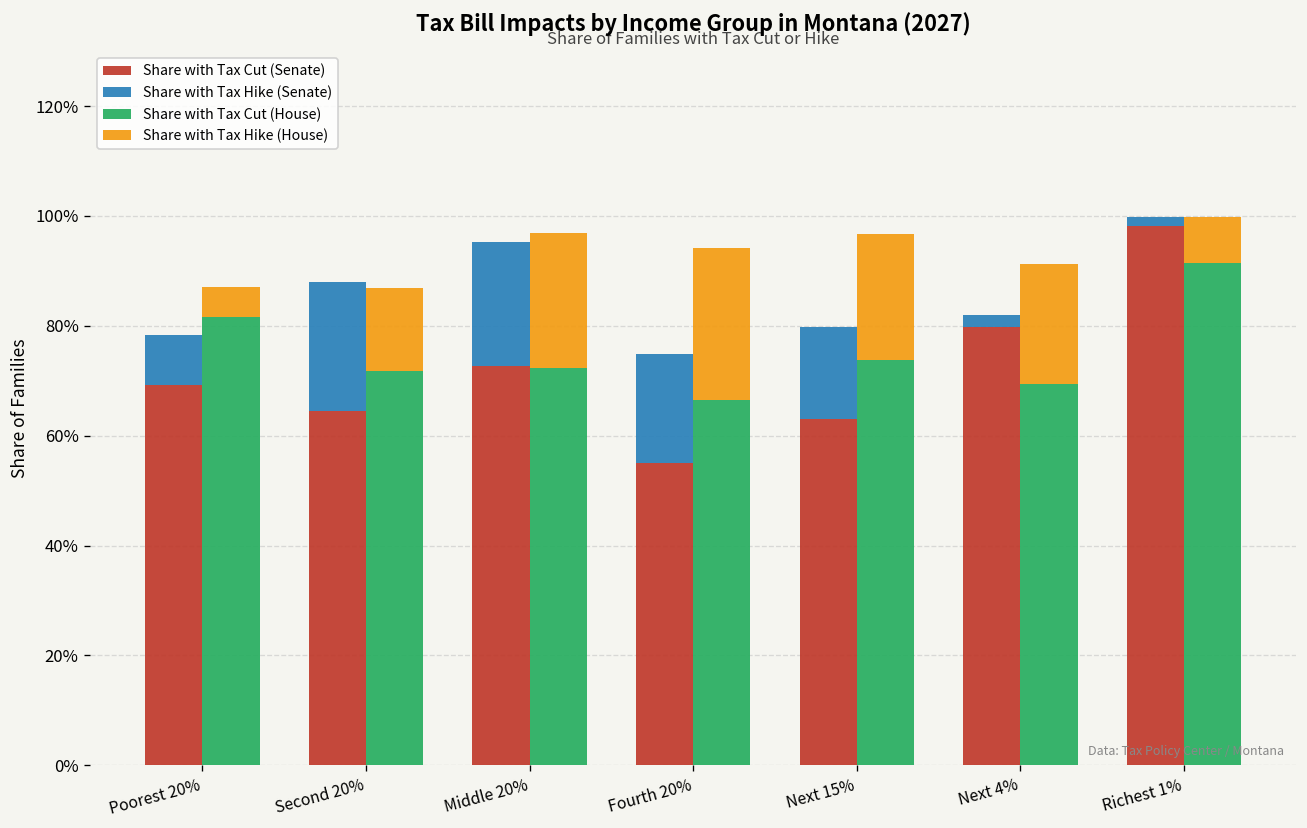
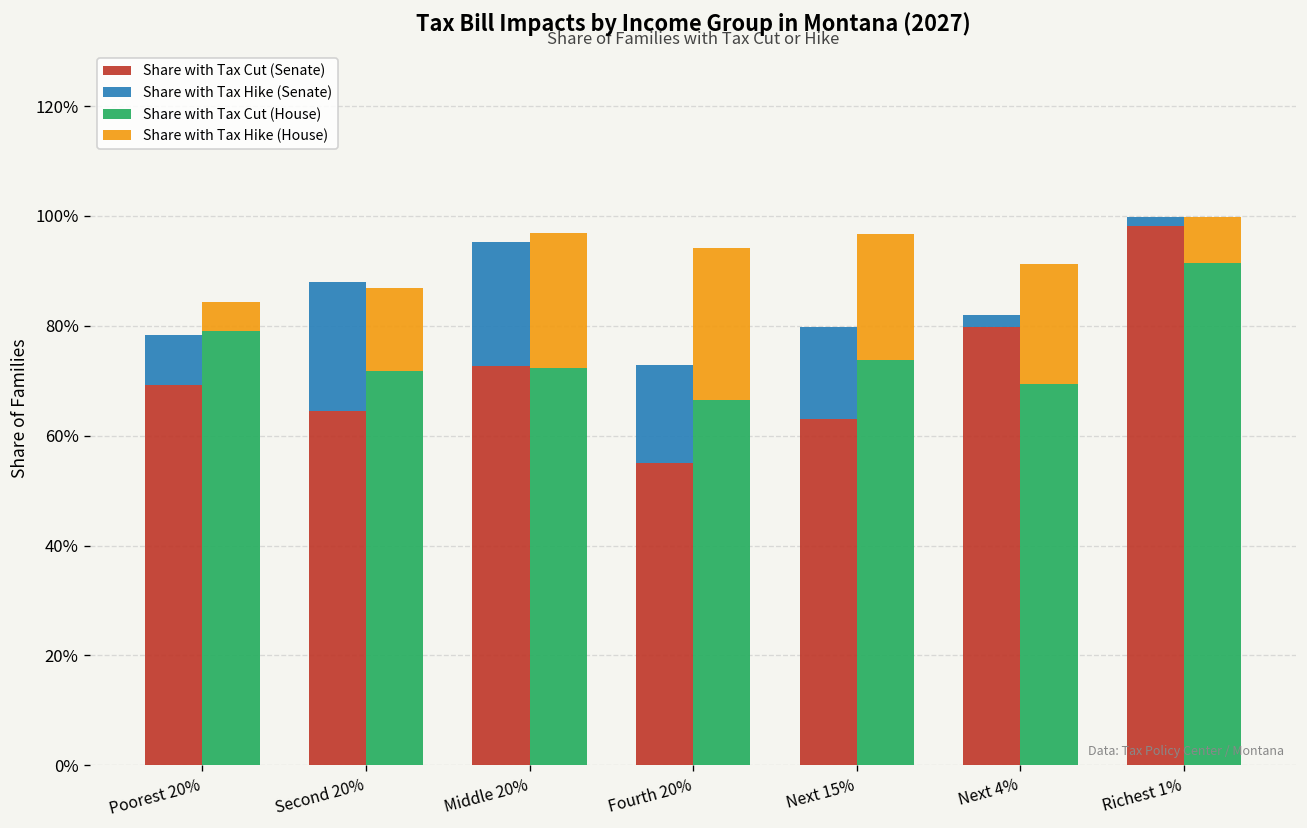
  {
    "Share with Tax Cut (Senate)": {
      "Poorest 20%": "69%",
      "Second 20%": "64%",
      "Middle 20%": "73%",
      "Fourth 20%": "55%",
      "Next 15%": "63%",
      "Next 4%": "80%",
      "Richest 1%": "98%"
    },
    "Share with Tax Hike (Senate)": {
      "Poorest 20%": "9%",
      "Second 20%": "24%",
      "Middle 20%": "23%",
-     "Fourth 20%": "20%",
+     "Fourth 20%": "18%",
      "Next 15%": "17%",
      "Next 4%": "2%",
      "Richest 1%": "2%"
    },
    "Share with Tax Cut (House)": {
-     "Poorest 20%": "82%",
+     "Poorest 20%": "79%",
      "Second 20%": "72%",
      "Middle 20%": "72%",
      "Fourth 20%": "67%",
      "Next 15%": "74%",
      "Next 4%": "69%",
      "Richest 1%": "91%"
    },
    "Share with Tax Hike (House)": {
      "Poorest 20%": "5%",
      "Second 20%": "15%",
      "Middle 20%": "25%",
      "Fourth 20%": "28%",
      "Next 15%": "23%",
      "Next 4%": "22%",
      "Richest 1%": "8%"
    }
  }
